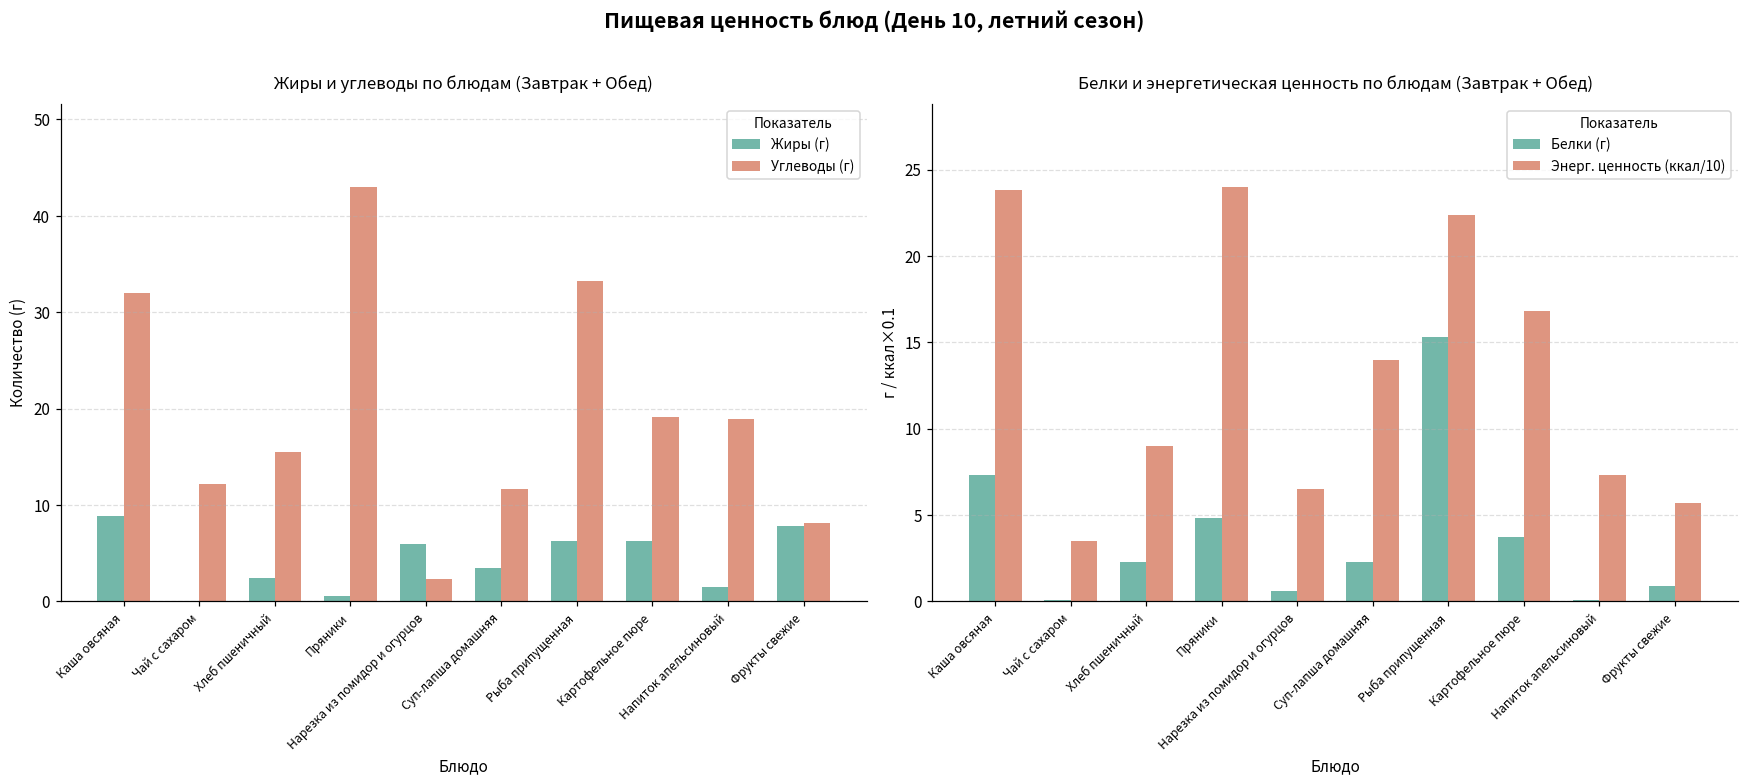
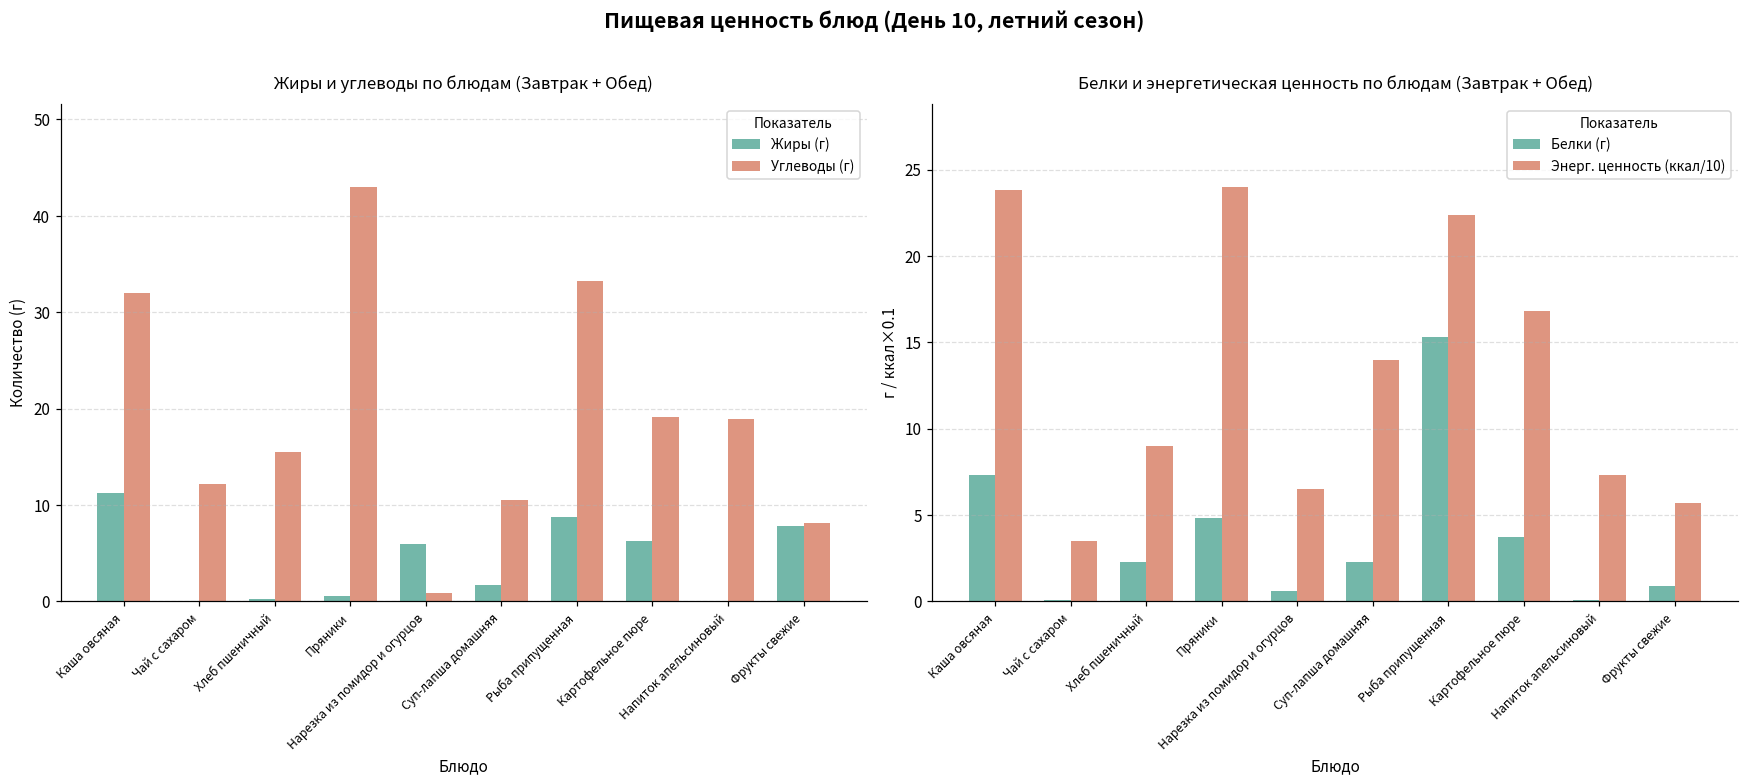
  {
    "Жиры и углеводы по блюдам (Завтрак + Обед)": {
      "Жиры (г)": {
-       "Каша овсяная": 9,
-       "Хлеб пшеничный": 2,
+       "Каша овсяная": 11,
+       "Хлеб пшеничный": 0,
        "Пряники": 1,
        "Нарезка из помидор и огурцов": 6,
-       "Суп-лапша домашняя": 4,
-       "Рыба припущенная": 6,
+       "Суп-лапша домашняя": 2,
+       "Рыба припущенная": 9,
        "Картофельное пюре": 6,
-       "Напиток апельсиновый": 2,
+       "Напиток апельсиновый": 0,
        "Фрукты свежие": 8
      },
      "Углеводы (г)": {
        "Каша овсяная": 32,
        "Чай с сахаром": 12,
        "Хлеб пшеничный": 16,
        "Пряники": 43,
-       "Нарезка из помидор и огурцов": 2,
-       "Суп-лапша домашняя": 12,
+       "Нарезка из помидор и огурцов": 1,
+       "Суп-лапша домашняя": 11,
        "Рыба припущенная": 33,
        "Картофельное пюре": 19,
        "Напиток апельсиновый": 19,
        "Фрукты свежие": 8
      }
    },
    "Белки и энергетическая ценность по блюдам (Завтрак + Обед)": {
      "Белки (г)": {
        "Каша овсяная": 7.3,
        "Хлеб пшеничный": 2.3,
        "Пряники": 4.8,
        "Нарезка из помидор и огурцов": 0.6,
        "Суп-лапша домашняя": 2.3,
        "Рыба припущенная": 15.3,
        "Картофельное пюре": 3.7,
        "Фрукты свежие": 0.9
      },
      "Энерг. ценность (ккал/10)": {
        "Каша овсяная": 23.8,
        "Чай с сахаром": 3.5,
        "Хлеб пшеничный": 9.0,
        "Пряники": 24.0,
        "Нарезка из помидор и огурцов": 6.5,
        "Суп-лапша домашняя": 14.0,
        "Рыба припущенная": 22.4,
        "Картофельное пюре": 16.8,
        "Напиток апельсиновый": 7.3,
        "Фрукты свежие": 5.7
      }
    }
  }
